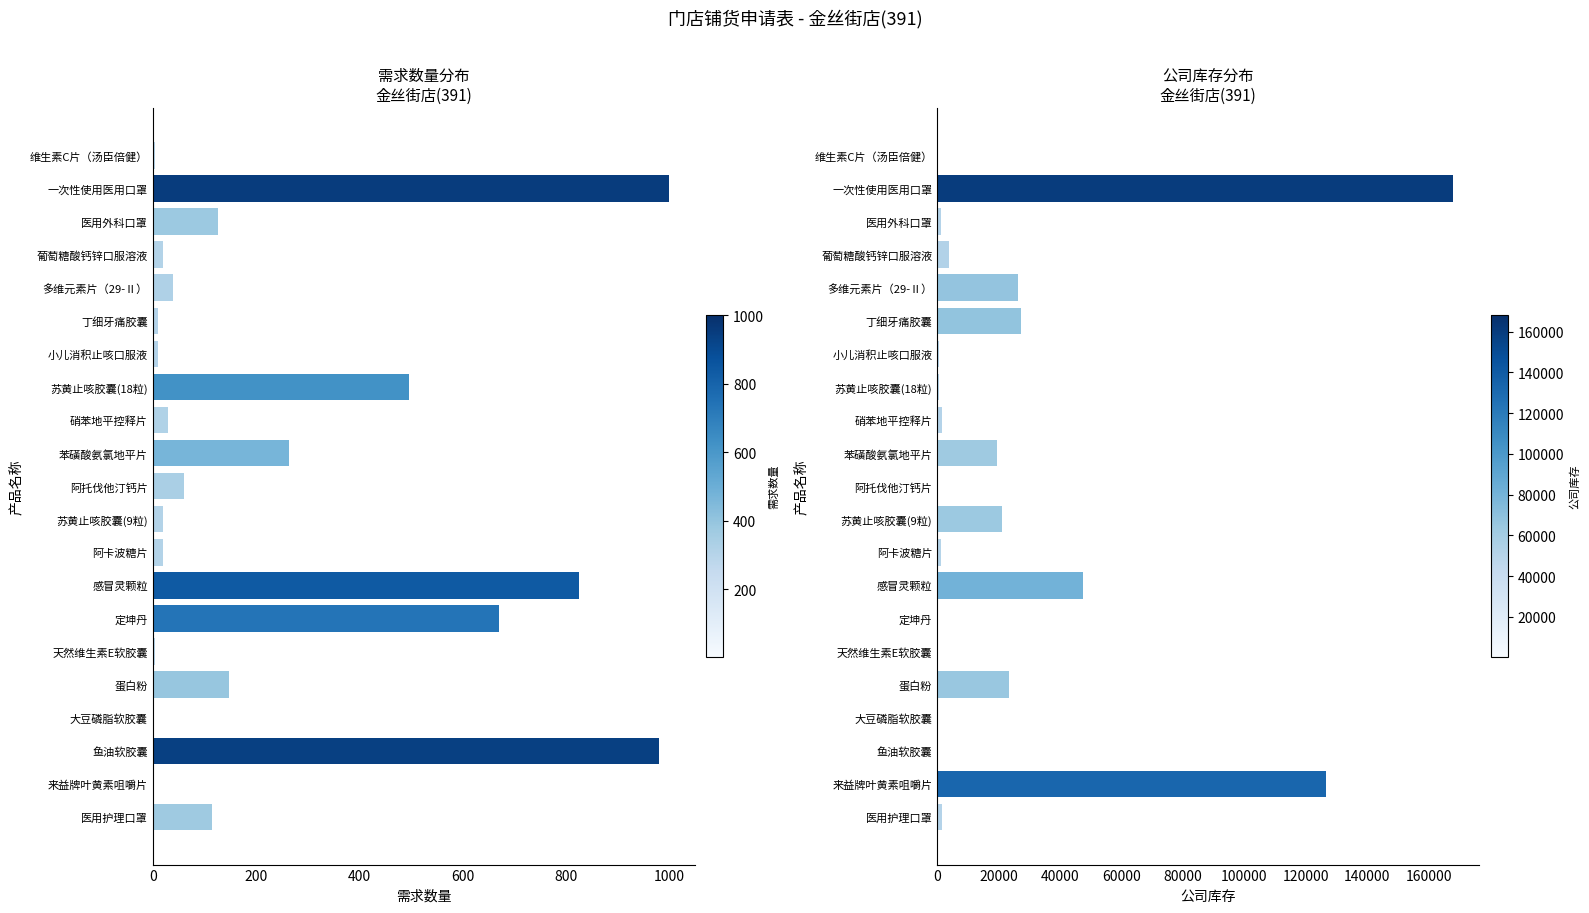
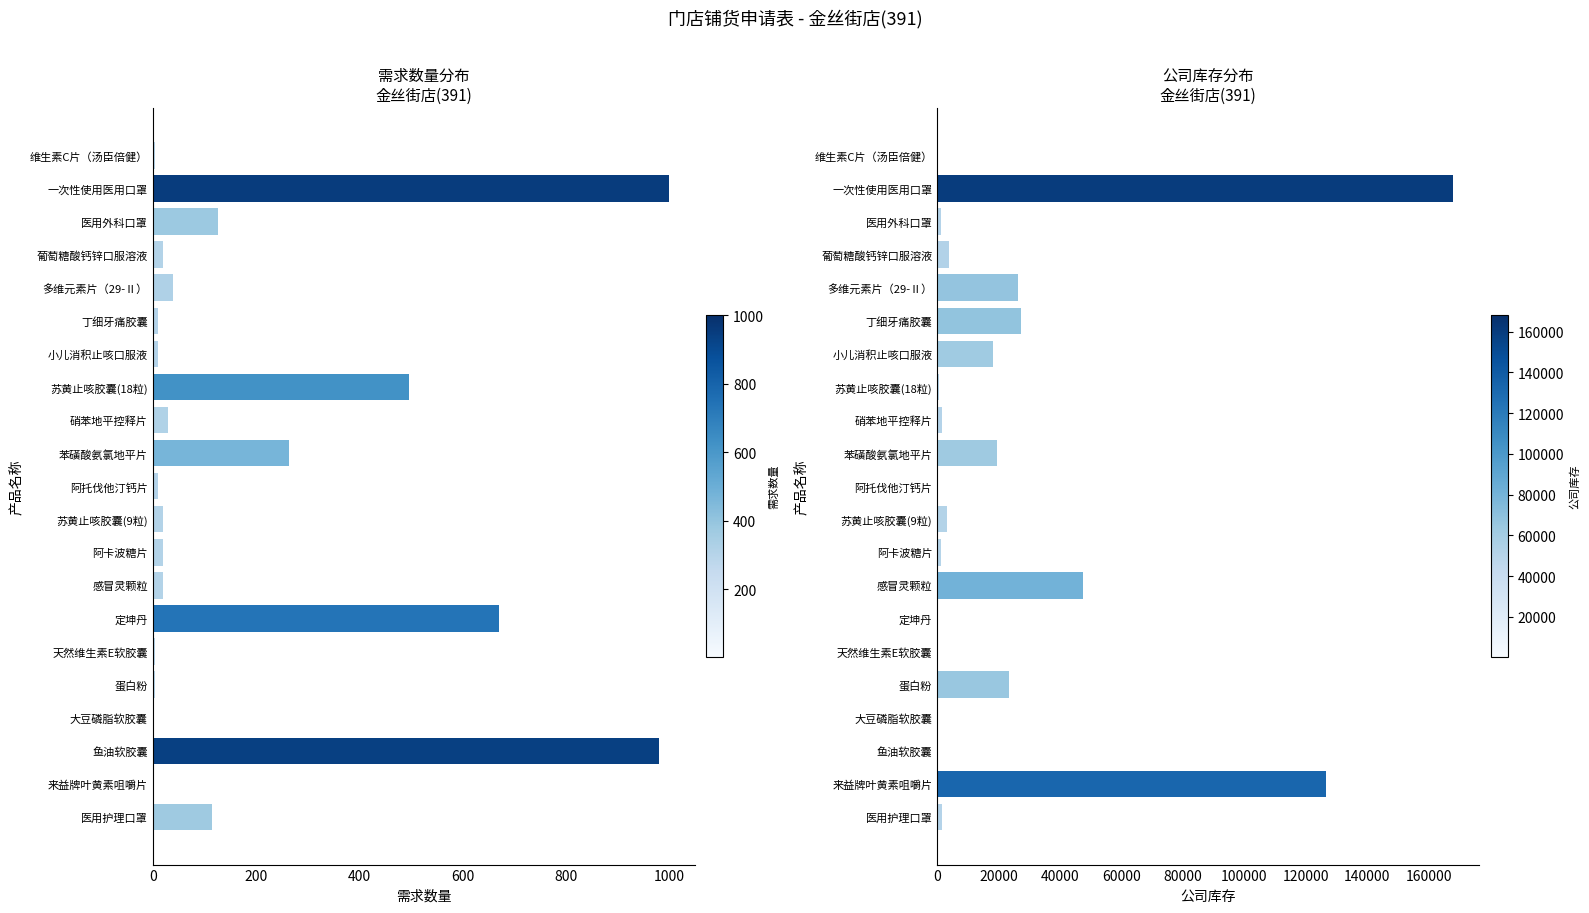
  {
    "需求数量分布 金丝街店(391)": {
      "维生素C片（汤臣倍健）": 10,
      "一次性使用医用口罩": 1000,
      "医用外科口罩": 130,
      "葡萄糖酸钙锌口服溶液": 20,
      "多维元素片（29-Ⅱ）": 40,
      "丁细牙痛胶囊": 10,
      "小儿消积止咳口服液": 10,
      "苏黄止咳胶囊(18粒)": 500,
      "硝苯地平控释片": 30,
      "苯磺酸氨氯地平片": 260,
-     "阿托伐他汀钙片": 60,
+     "阿托伐他汀钙片": 10,
      "苏黄止咳胶囊(9粒)": 20,
      "阿卡波糖片": 20,
-     "感冒灵颗粒": 830,
+     "感冒灵颗粒": 20,
      "定坤丹": 670,
-     "蛋白粉": 150,
+     "蛋白粉": 0,
      "鱼油软胶囊": 980,
      "医用护理口罩": 110
    },
    "公司库存分布 金丝街店(391)": {
      "一次性使用医用口罩": 168000,
      "医用外科口罩": 1000,
      "葡萄糖酸钙锌口服溶液": 4000,
      "多维元素片（29-Ⅱ）": 26000,
      "丁细牙痛胶囊": 27000,
-     "小儿消积止咳口服液": 1000,
+     "小儿消积止咳口服液": 18000,
      "硝苯地平控释片": 1000,
      "苯磺酸氨氯地平片": 19000,
-     "苏黄止咳胶囊(9粒)": 21000,
+     "苏黄止咳胶囊(9粒)": 3000,
      "阿卡波糖片": 1000,
      "感冒灵颗粒": 47000,
      "蛋白粉": 23000,
      "来益牌叶黄素咀嚼片": 127000,
      "医用护理口罩": 2000
    }
  }
